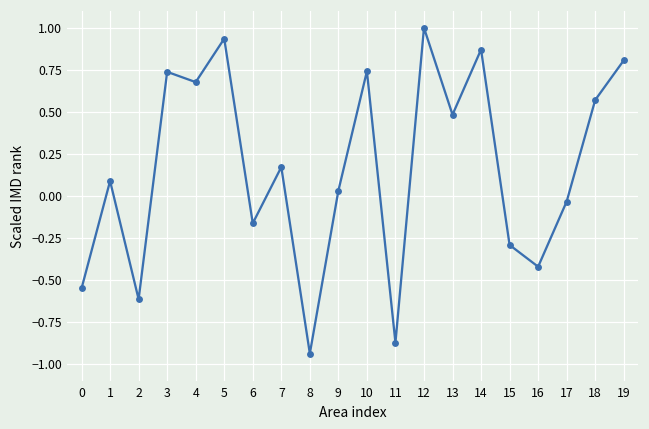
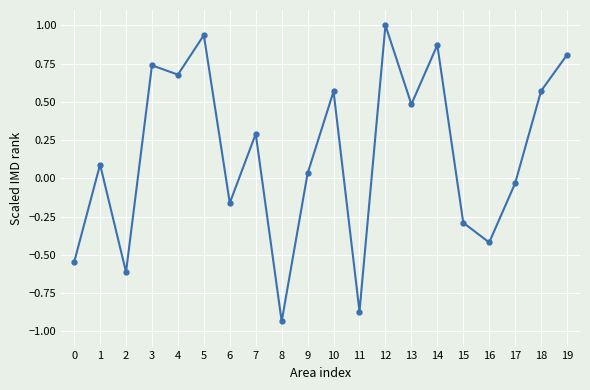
  {
    "0": -0.55,
    "1": 0.09,
    "2": -0.61,
    "3": 0.74,
    "4": 0.68,
    "5": 0.94,
    "6": -0.16,
-   "7": 0.17,
+   "7": 0.29,
    "8": -0.94,
    "9": 0.03,
-   "10": 0.74,
+   "10": 0.57,
    "11": -0.87,
    "12": 1.00,
    "13": 0.48,
    "14": 0.87,
    "15": -0.29,
    "16": -0.42,
    "17": -0.03,
    "18": 0.57,
    "19": 0.81
  }
